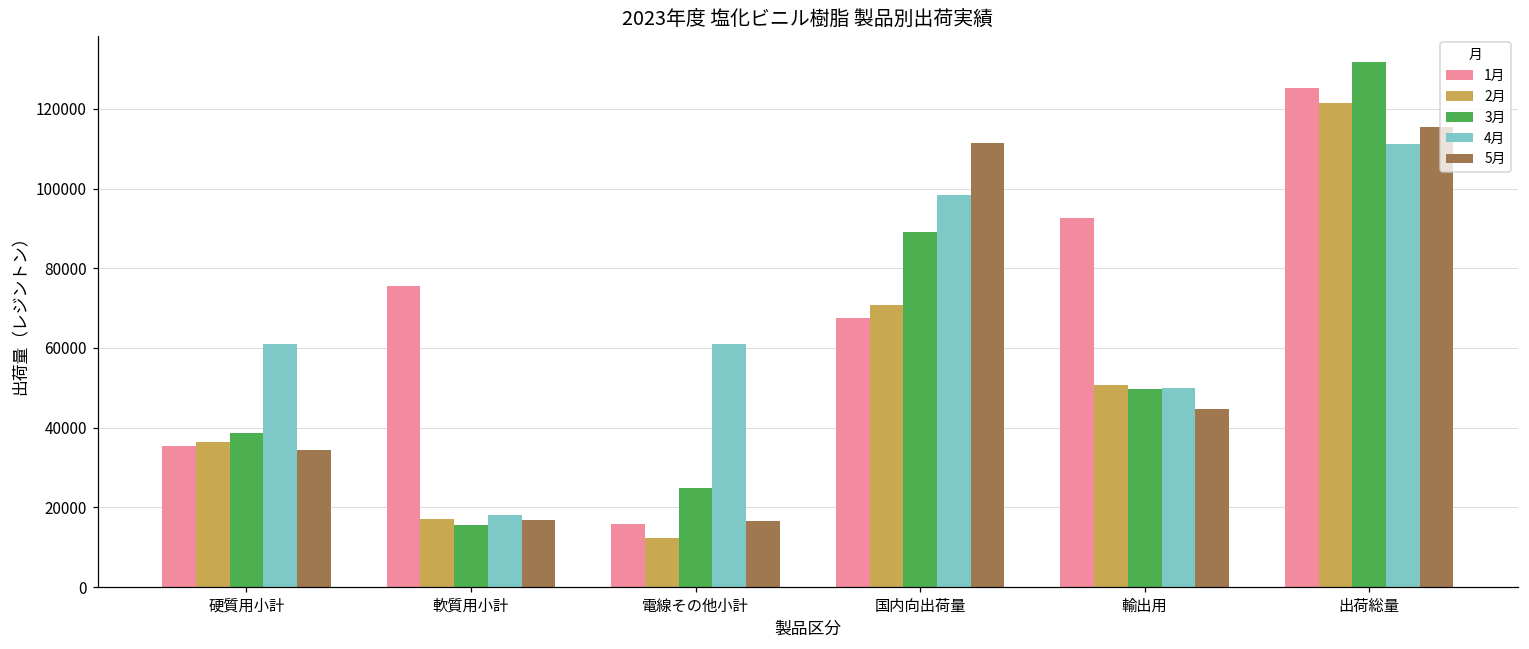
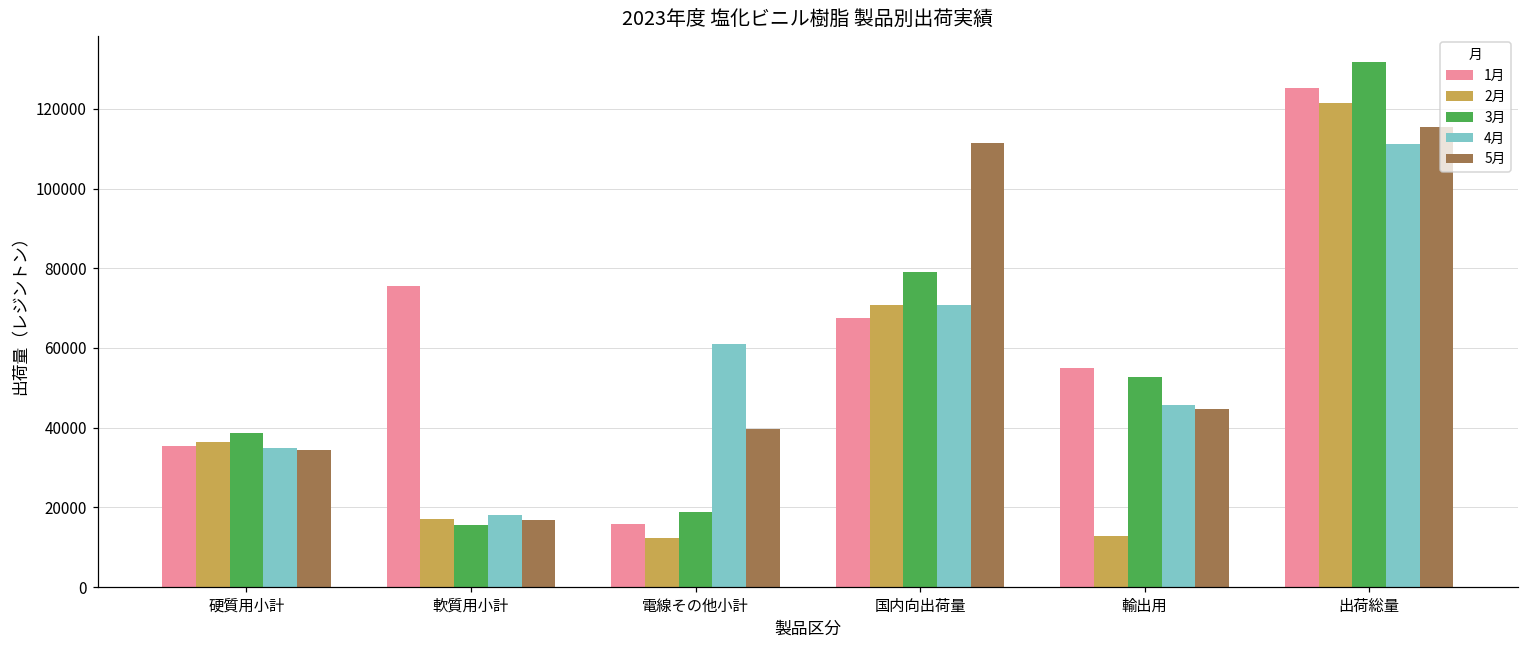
  {
    "1月": {
      "硬質用小計": 35000,
      "軟質用小計": 76000,
      "電線その他小計": 16000,
      "国内向出荷量": 67000,
-     "輸出用": 93000,
+     "輸出用": 55000,
      "出荷総量": 125000
    },
    "2月": {
      "硬質用小計": 36000,
      "軟質用小計": 17000,
      "電線その他小計": 12000,
      "国内向出荷量": 71000,
-     "輸出用": 51000,
+     "輸出用": 13000,
      "出荷総量": 121000
    },
    "3月": {
      "硬質用小計": 39000,
      "軟質用小計": 15000,
-     "電線その他小計": 25000,
-     "国内向出荷量": 89000,
-     "輸出用": 50000,
+     "電線その他小計": 19000,
+     "国内向出荷量": 79000,
+     "輸出用": 53000,
      "出荷総量": 132000
    },
    "4月": {
-     "硬質用小計": 61000,
+     "硬質用小計": 35000,
      "軟質用小計": 18000,
      "電線その他小計": 61000,
-     "国内向出荷量": 98000,
-     "輸出用": 50000,
+     "国内向出荷量": 71000,
+     "輸出用": 46000,
      "出荷総量": 111000
    },
    "5月": {
      "硬質用小計": 34000,
      "軟質用小計": 17000,
-     "電線その他小計": 17000,
+     "電線その他小計": 40000,
      "国内向出荷量": 111000,
      "輸出用": 45000,
      "出荷総量": 116000
    }
  }
